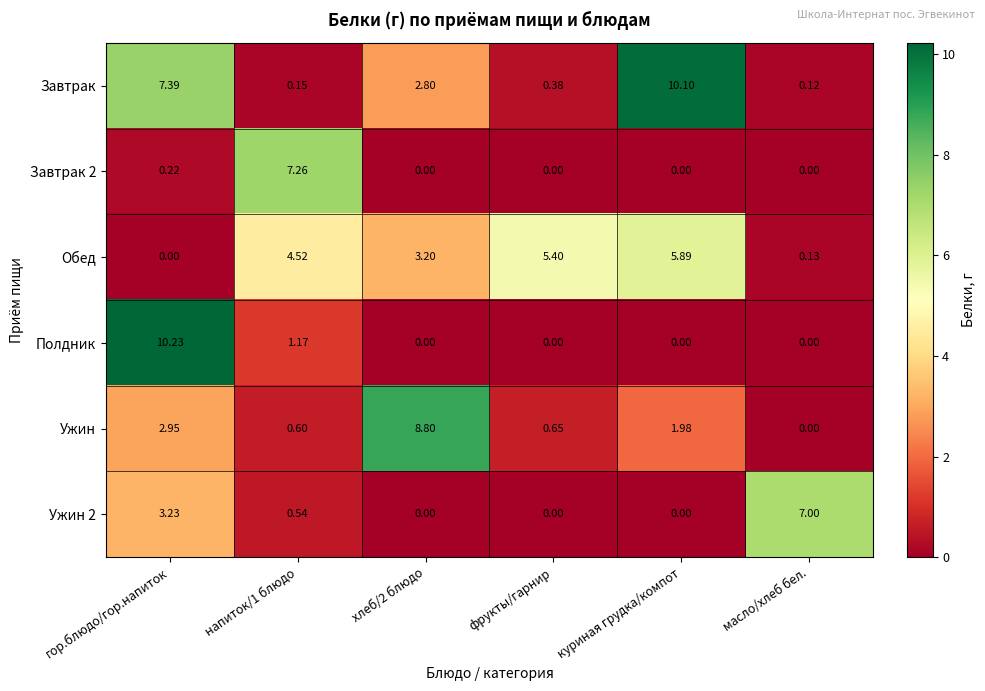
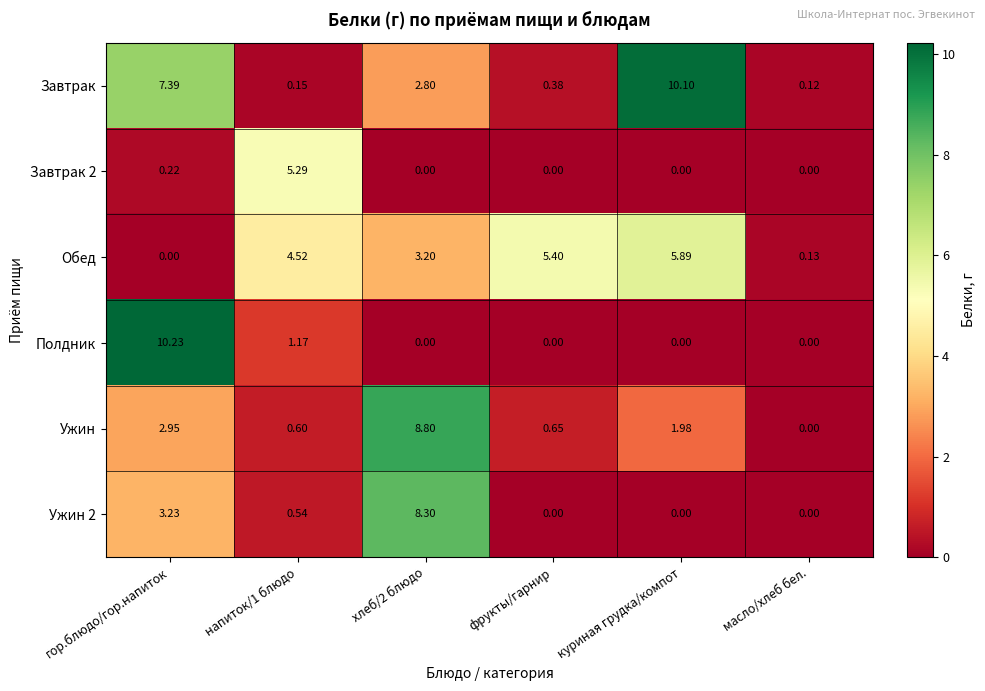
  {
    "Завтрак": {
      "гор.блюдо/гор.напиток": 7.39,
      "напиток/1 блюдо": 0.15,
      "хлеб/2 блюдо": 2.80,
      "фрукты/гарнир": 0.38,
      "куриная грудка/компот": 10.10,
      "масло/хлеб бел.": 0.12
    },
    "Завтрак 2": {
      "гор.блюдо/гор.напиток": 0.22,
-     "напиток/1 блюдо": 7.26,
+     "напиток/1 блюдо": 5.29,
      "хлеб/2 блюдо": 0.00,
      "фрукты/гарнир": 0.00,
      "куриная грудка/компот": 0.00,
      "масло/хлеб бел.": 0.00
    },
    "Обед": {
      "гор.блюдо/гор.напиток": 0.00,
      "напиток/1 блюдо": 4.52,
      "хлеб/2 блюдо": 3.20,
      "фрукты/гарнир": 5.40,
      "куриная грудка/компот": 5.89,
      "масло/хлеб бел.": 0.13
    },
    "Полдник": {
      "гор.блюдо/гор.напиток": 10.23,
      "напиток/1 блюдо": 1.17,
      "хлеб/2 блюдо": 0.00,
      "фрукты/гарнир": 0.00,
      "куриная грудка/компот": 0.00,
      "масло/хлеб бел.": 0.00
    },
    "Ужин": {
      "гор.блюдо/гор.напиток": 2.95,
      "напиток/1 блюдо": 0.60,
      "хлеб/2 блюдо": 8.80,
      "фрукты/гарнир": 0.65,
      "куриная грудка/компот": 1.98,
      "масло/хлеб бел.": 0.00
    },
    "Ужин 2": {
      "гор.блюдо/гор.напиток": 3.23,
      "напиток/1 блюдо": 0.54,
-     "хлеб/2 блюдо": 0.00,
+     "хлеб/2 блюдо": 8.30,
      "фрукты/гарнир": 0.00,
      "куриная грудка/компот": 0.00,
-     "масло/хлеб бел.": 7.00
+     "масло/хлеб бел.": 0.00
    }
  }
